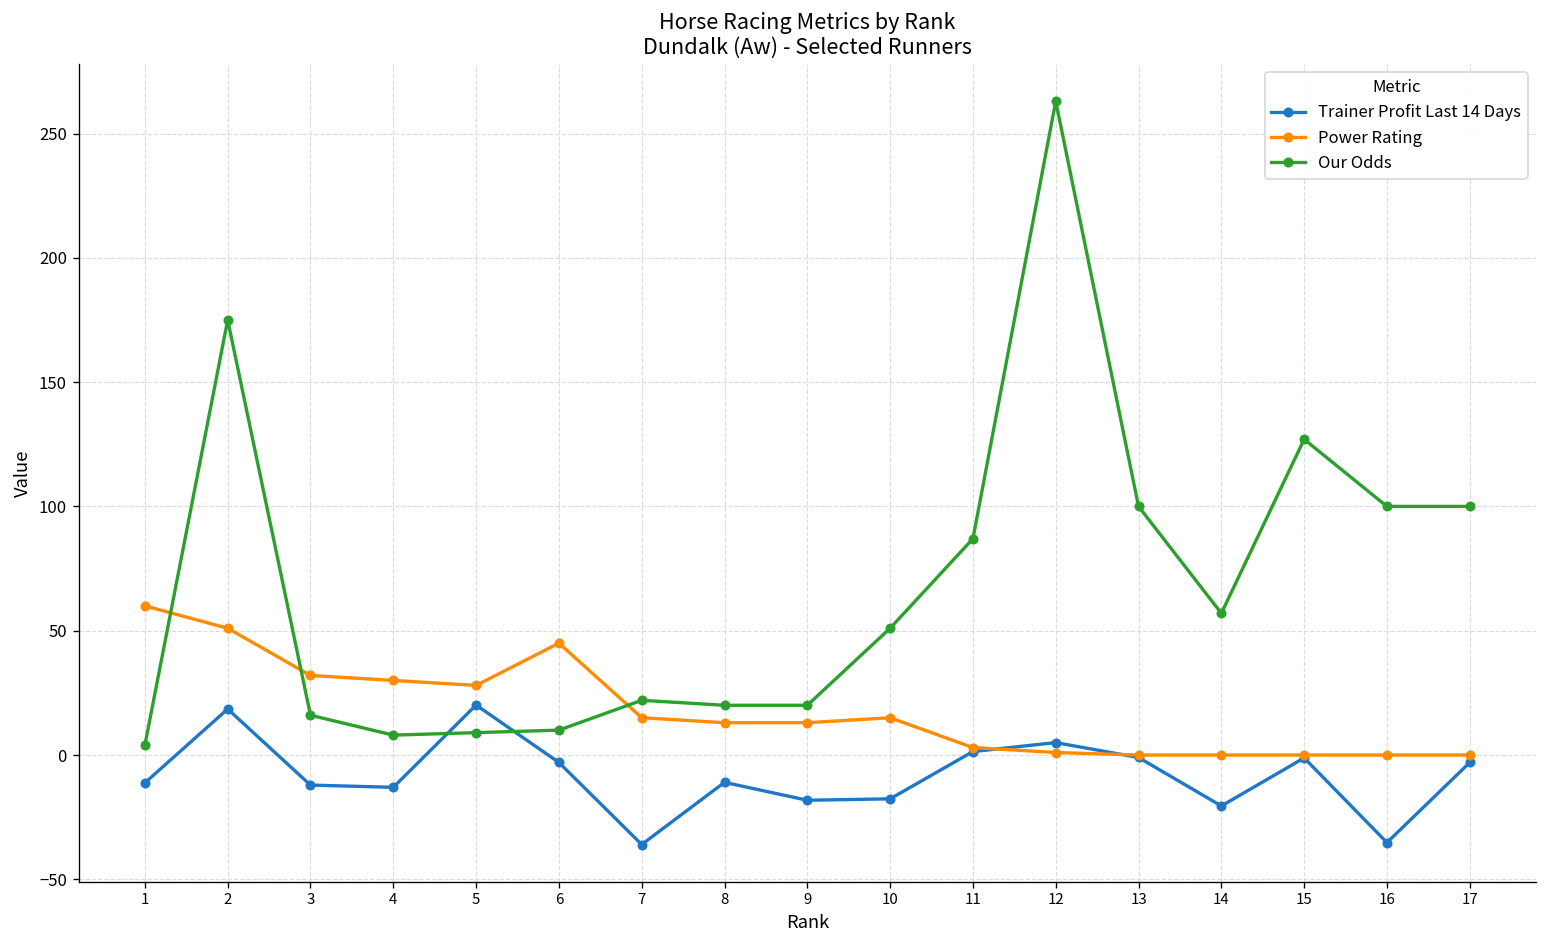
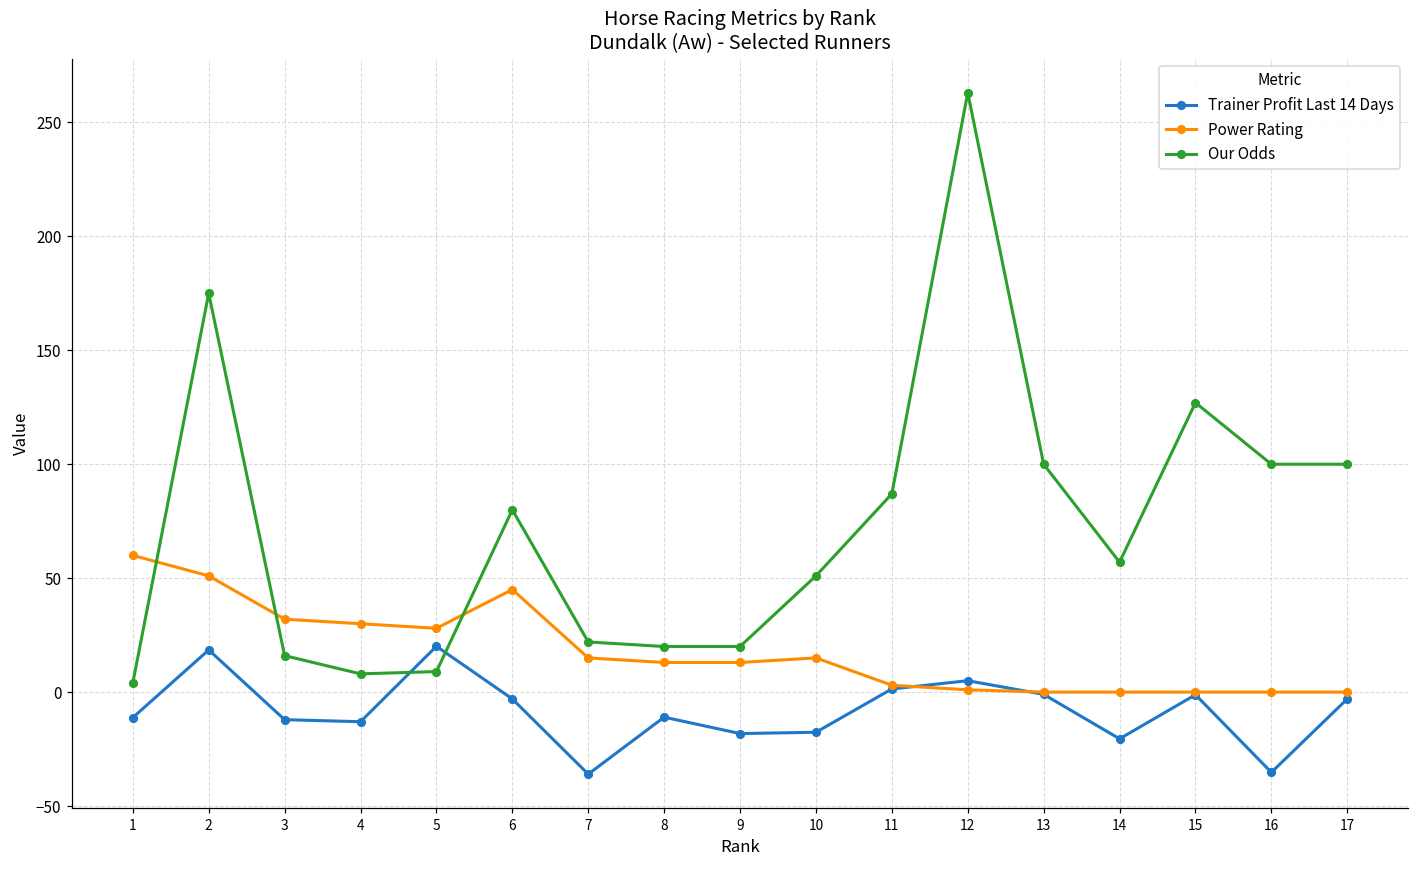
  {
    "Trainer Profit Last 14 Days": {
      "1": -11,
      "2": 19,
      "3": -12,
      "4": -13,
      "5": 20,
      "6": -3,
      "7": -36,
      "8": -11,
      "9": -18,
      "10": -18,
      "11": 1,
      "12": 5,
      "14": -21,
      "16": -35,
      "17": -3
    },
    "Power Rating": {
      "1": 60,
      "2": 51,
      "3": 32,
      "4": 30,
      "5": 28,
      "6": 45,
      "7": 15,
      "8": 13,
      "9": 13,
      "10": 15,
      "11": 3,
      "12": 1,
      "14": 0,
      "16": 0,
      "17": 0
    },
    "Our Odds": {
      "1": 4,
      "2": 175,
      "3": 16,
      "4": 8,
      "5": 9,
-     "6": 10,
+     "6": 80,
      "7": 22,
      "8": 20,
      "9": 20,
      "10": 51,
      "11": 87,
      "12": 263,
      "13": 100,
      "14": 57,
      "15": 127,
      "16": 100,
      "17": 100
    }
  }
